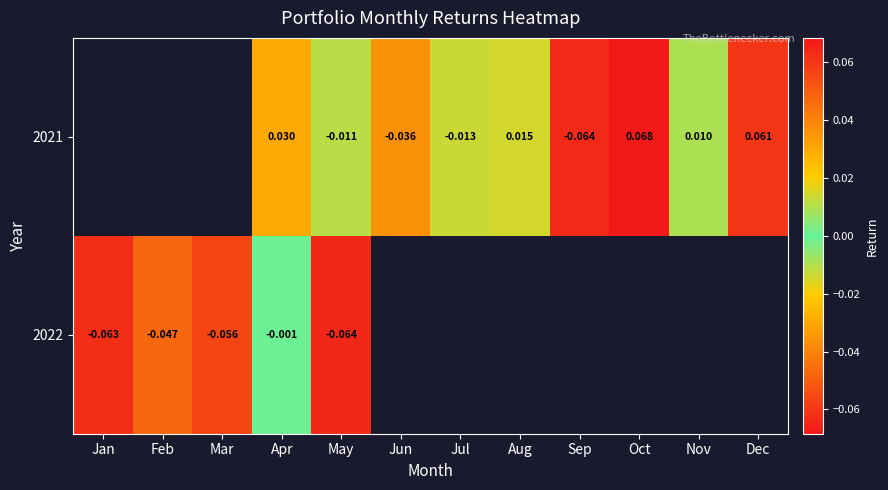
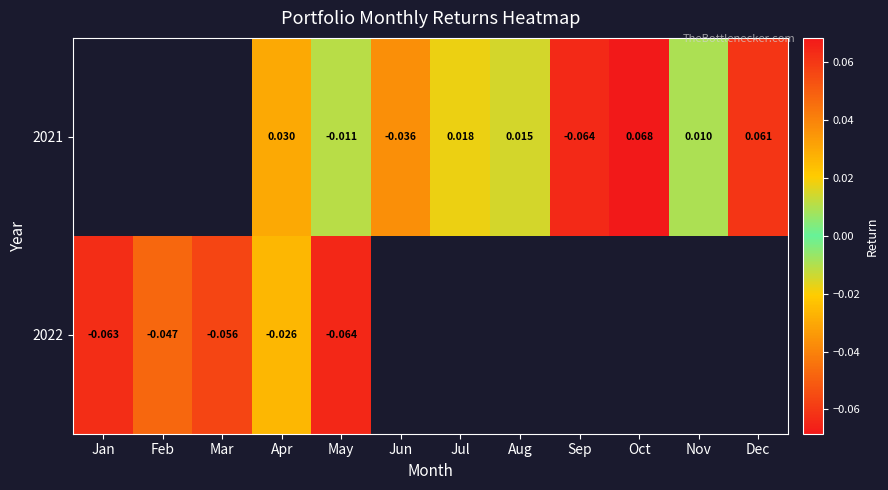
  {
    "2021": {
      "Apr": 0.030,
      "May": -0.011,
      "Jun": -0.036,
-     "Jul": -0.013,
+     "Jul": 0.018,
      "Aug": 0.015,
      "Sep": -0.064,
      "Oct": 0.068,
      "Nov": 0.010
    },
    "2022": {
      "Jan": -0.063,
      "Feb": -0.047,
      "Mar": -0.056,
-     "Apr": -0.001,
+     "Apr": -0.026,
      "May": -0.064
    }
  }
